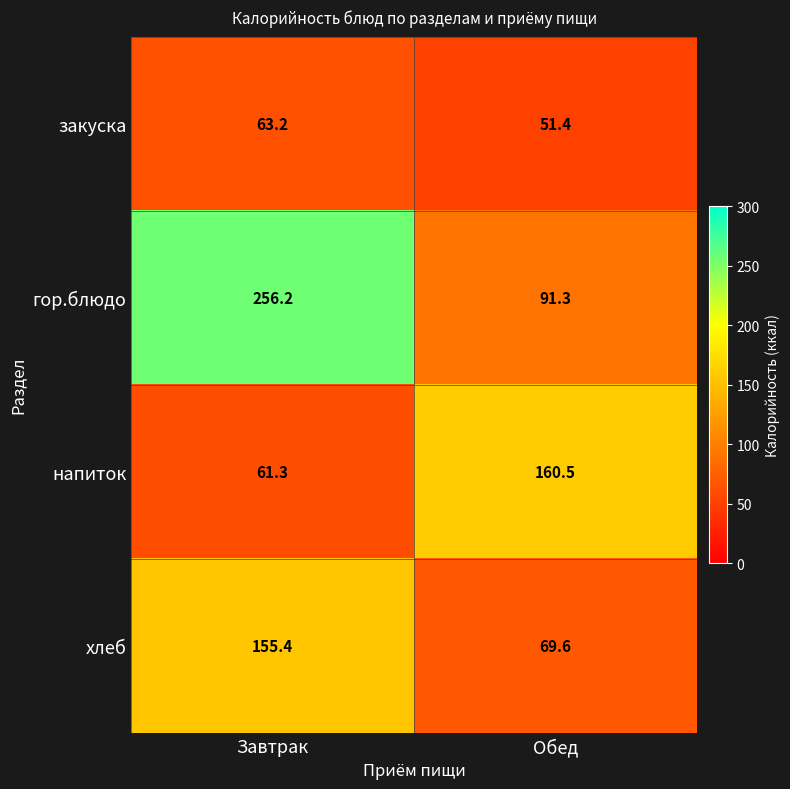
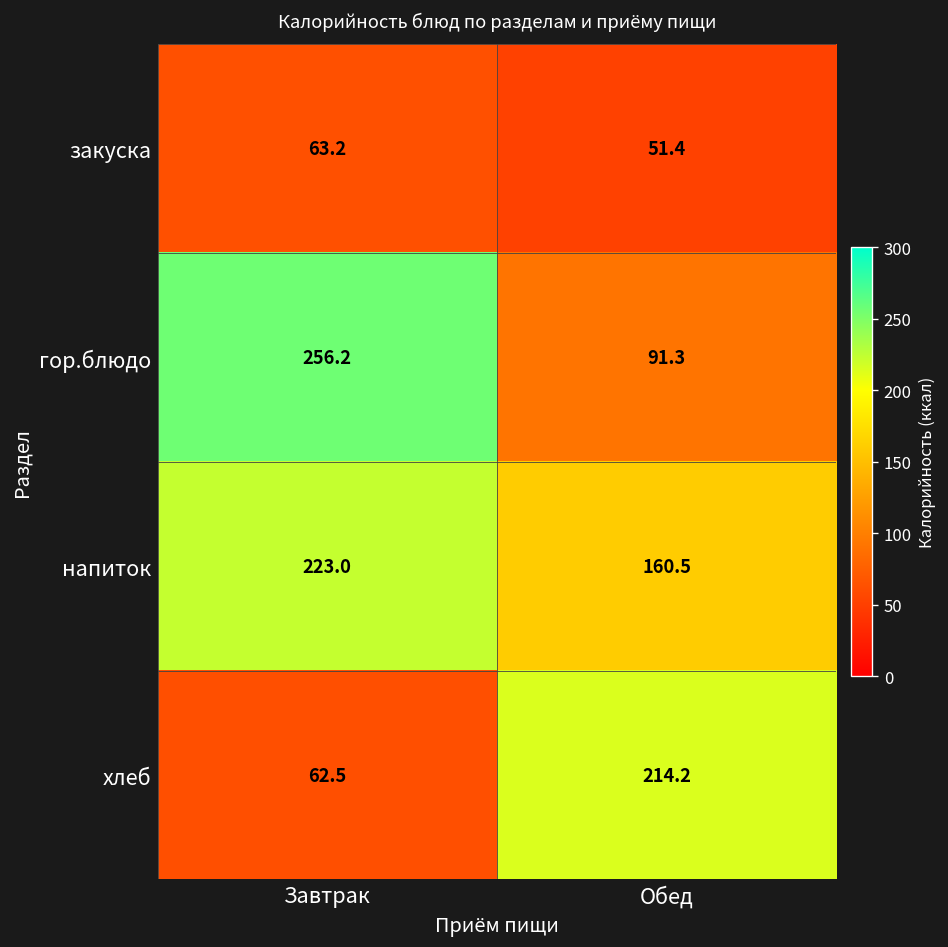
  {
    "закуска": {
      "Завтрак": 63.2,
      "Обед": 51.4
    },
    "гор.блюдо": {
      "Завтрак": 256.2,
      "Обед": 91.3
    },
    "напиток": {
-     "Завтрак": 61.3,
+     "Завтрак": 223.0,
      "Обед": 160.5
    },
    "хлеб": {
-     "Завтрак": 155.4,
-     "Обед": 69.6
+     "Завтрак": 62.5,
+     "Обед": 214.2
    }
  }
